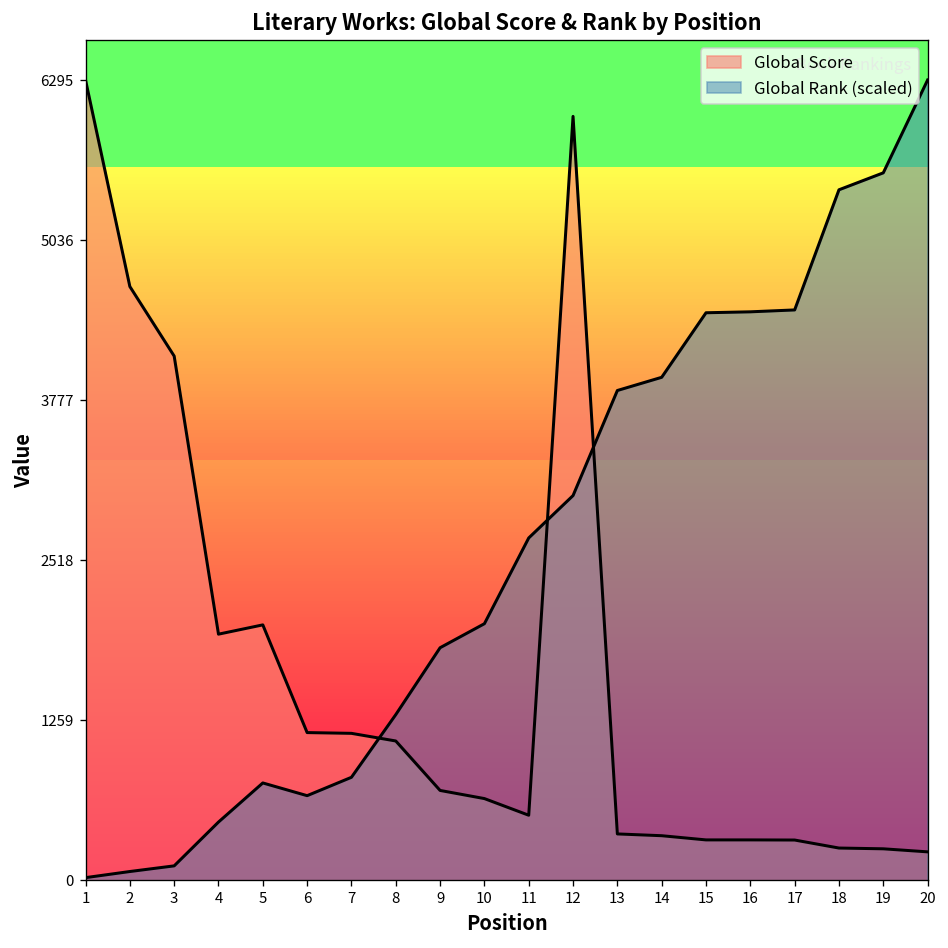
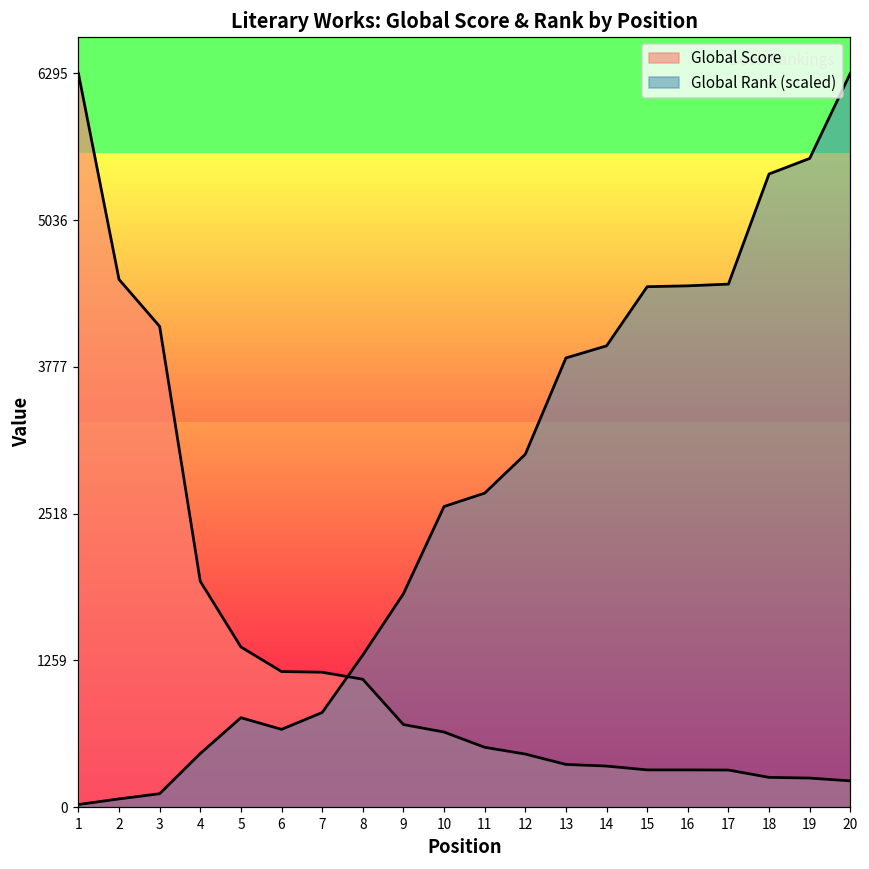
  {
    "Global Score": {
      "1": 6300,
-     "2": 4670,
+     "2": 4530,
      "3": 4120,
      "4": 1940,
-     "5": 2010,
+     "5": 1370,
      "6": 1160,
      "7": 1160,
      "8": 1100,
      "9": 710,
      "10": 640,
      "11": 510,
-     "12": 6010,
+     "12": 460,
      "13": 370,
      "14": 350,
      "15": 320,
      "16": 320,
      "17": 320,
      "18": 260,
      "19": 250,
      "20": 230
    },
    "Global Rank (scaled)": {
      "1": 20,
      "2": 70,
      "3": 110,
      "4": 460,
      "5": 770,
      "6": 670,
      "7": 810,
      "8": 1300,
      "9": 1830,
-     "10": 2020,
+     "10": 2580,
      "11": 2690,
      "12": 3030,
      "13": 3850,
      "14": 3960,
      "15": 4460,
      "16": 4470,
      "17": 4490,
      "18": 5430,
      "19": 5570,
      "20": 6300
    }
  }
